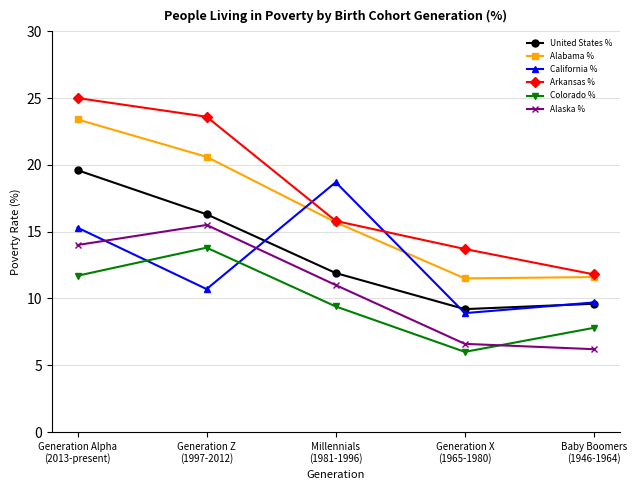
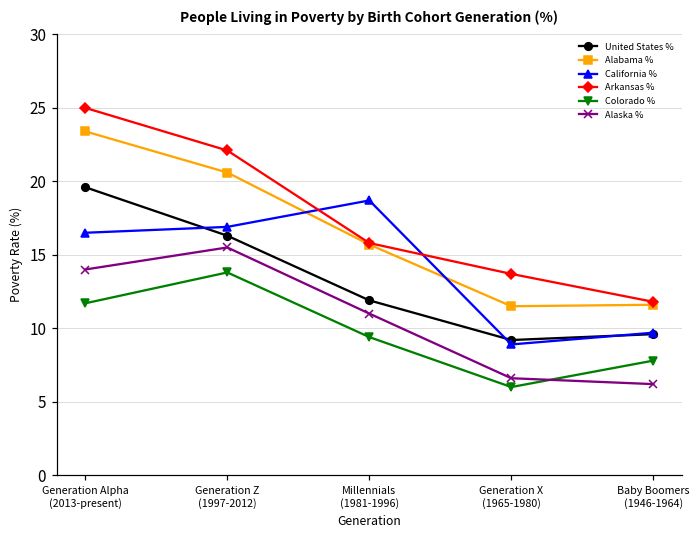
  {
    "United States %": {
      "Generation Alpha (2013-present)": 19.6,
      "Generation Z (1997-2012)": 16.3,
      "Millennials (1981-1996)": 11.9,
      "Generation X (1965-1980)": 9.2
    },
    "Alabama %": {
      "Generation Alpha (2013-present)": 23.4,
      "Generation Z (1997-2012)": 20.6,
      "Generation X (1965-1980)": 11.5,
      "Baby Boomers (1946-1964)": 11.6
    },
    "California %": {
-     "Generation Alpha (2013-present)": 15.3,
-     "Generation Z (1997-2012)": 10.7,
+     "Generation Alpha (2013-present)": 16.5,
+     "Generation Z (1997-2012)": 16.9,
      "Millennials (1981-1996)": 18.7,
      "Generation X (1965-1980)": 8.9
    },
    "Arkansas %": {
      "Generation Alpha (2013-present)": 25.0,
-     "Generation Z (1997-2012)": 23.6,
+     "Generation Z (1997-2012)": 22.1,
      "Generation X (1965-1980)": 13.7,
      "Baby Boomers (1946-1964)": 11.8
    },
    "Colorado %": {
      "Generation Alpha (2013-present)": 11.7,
      "Generation Z (1997-2012)": 13.8,
      "Millennials (1981-1996)": 9.4,
      "Generation X (1965-1980)": 6.0,
      "Baby Boomers (1946-1964)": 7.8
    },
    "Alaska %": {
      "Generation Alpha (2013-present)": 14.0,
      "Generation Z (1997-2012)": 15.5,
      "Millennials (1981-1996)": 11.0,
      "Generation X (1965-1980)": 6.6,
      "Baby Boomers (1946-1964)": 6.2
    }
  }
